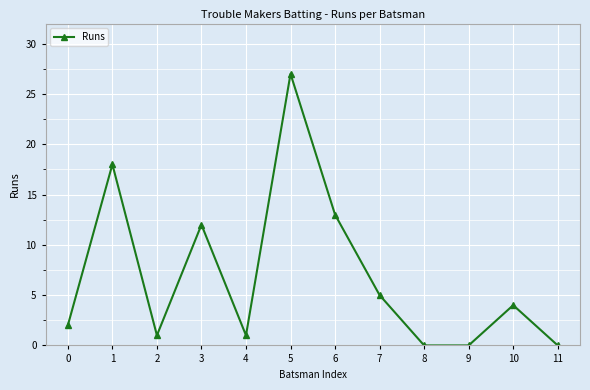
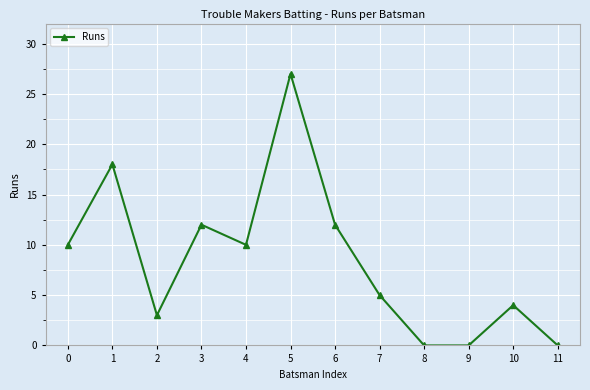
  {
-   "0": 2,
+   "0": 10,
    "1": 18,
-   "2": 1,
+   "2": 3,
    "3": 12,
-   "4": 1,
+   "4": 10,
    "5": 27,
-   "6": 13,
+   "6": 12,
    "7": 5,
    "8": 0,
    "9": 0,
    "10": 4,
    "11": 0
  }
